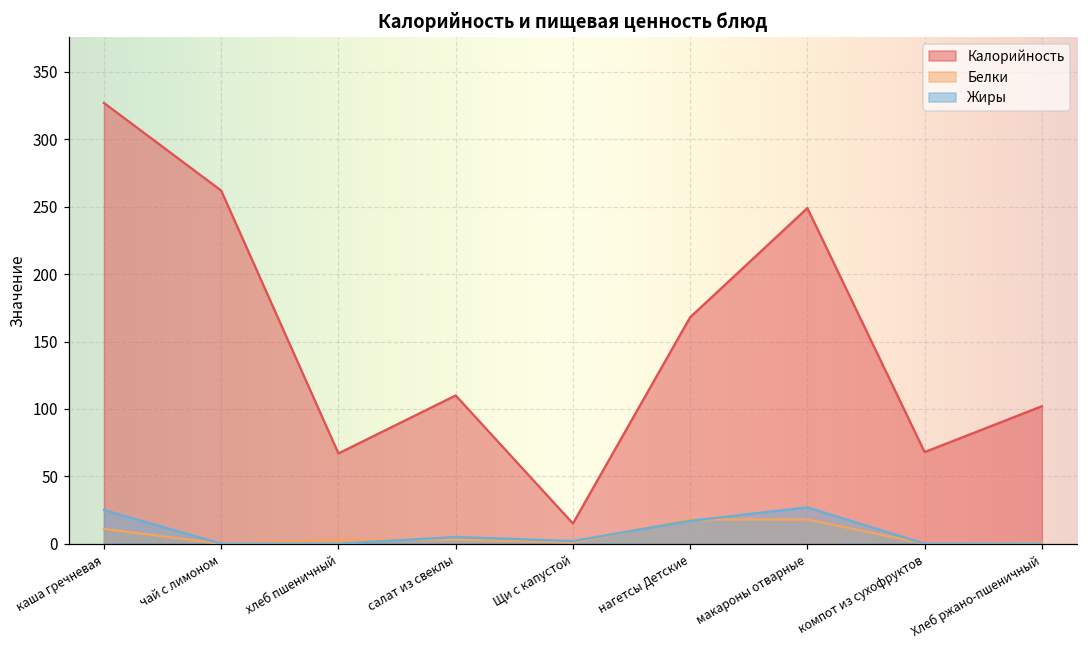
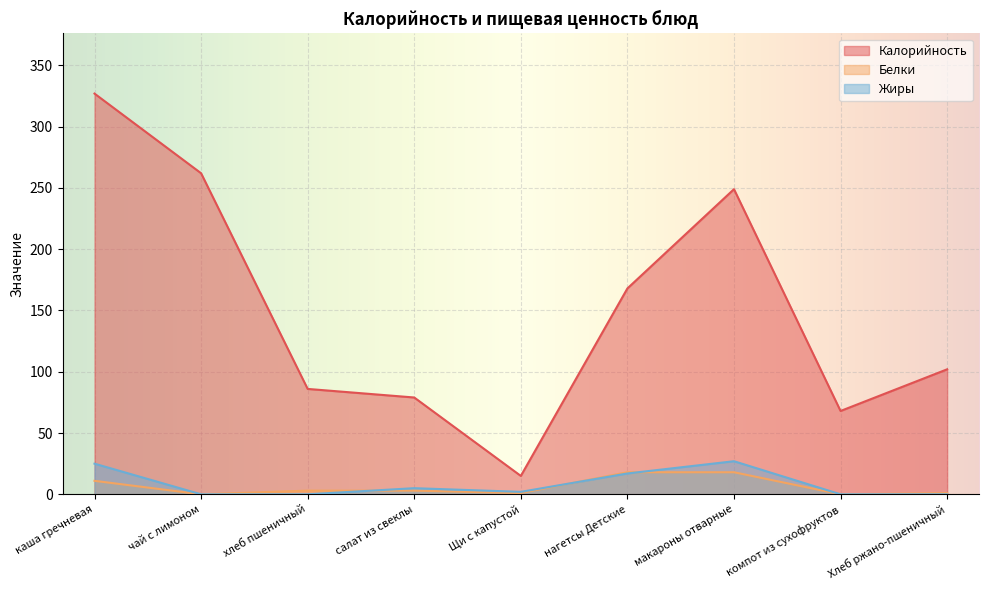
  {
    "Калорийность": {
      "каша гречневая": 327,
      "чай с лимоном": 262,
-     "хлеб пшеничный": 67,
-     "салат из свеклы": 110,
+     "хлеб пшеничный": 86,
+     "салат из свеклы": 79,
      "Щи с капустой": 15,
      "нагетсы Детские": 168,
      "макароны отварные": 249,
      "компот из сухофруктов": 68,
      "Хлеб ржано-пшеничный": 102
    },
    "Белки": {
      "каша гречневая": 11,
      "хлеб пшеничный": 3,
      "макароны отварные": 18
    },
    "Жиры": {
      "каша гречневая": 25,
      "хлеб пшеничный": 0,
      "макароны отварные": 27
    }
  }
